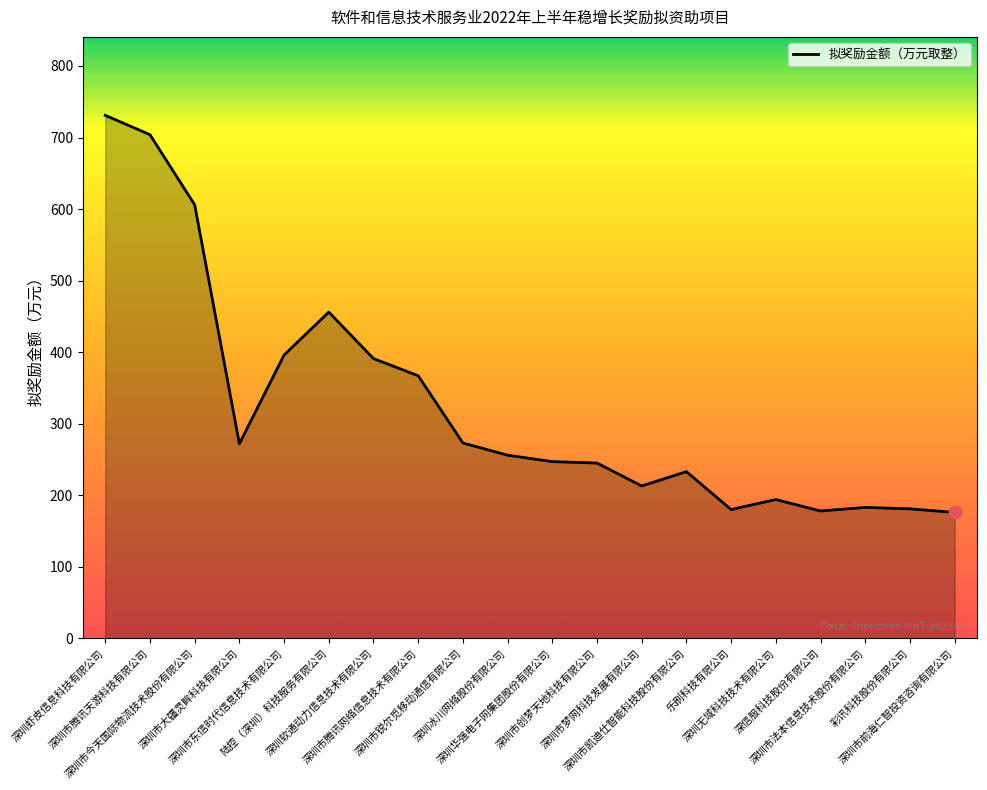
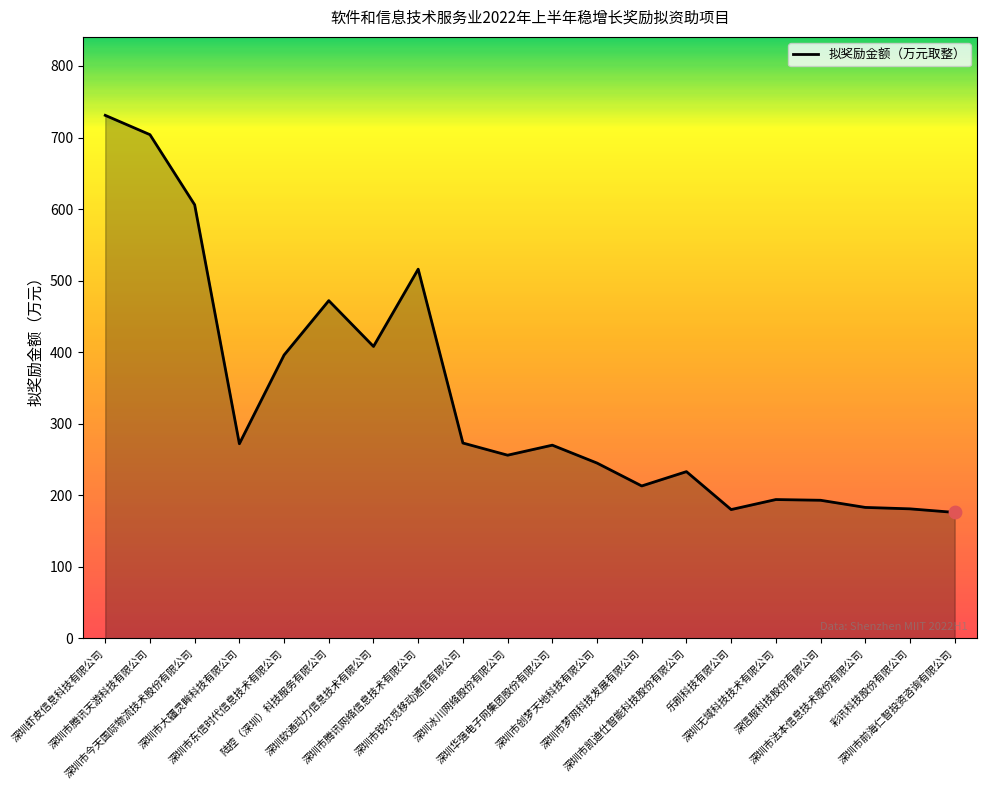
  {
    "拟奖励金额（万元取整）": {
      "深圳虾皮信息科技有限公司": 730,
      "深圳市腾讯天游科技有限公司": 700,
      "深圳市今天国际物流技术股份有限公司": 610,
      "深圳市大疆灵眸科技有限公司": 270,
      "深圳市东信时代信息技术有限公司": 400,
-     "陆控（深圳）科技服务有限公司": 460,
-     "深圳软通动力信息技术有限公司": 390,
-     "深圳市腾讯网络信息技术有限公司": 370,
+     "陆控（深圳）科技服务有限公司": 470,
+     "深圳软通动力信息技术有限公司": 410,
+     "深圳市腾讯网络信息技术有限公司": 520,
      "深圳市锐尔觅移动通信有限公司": 270,
      "深圳冰川网络股份有限公司": 260,
-     "深圳华强电子网集团股份有限公司": 250,
+     "深圳华强电子网集团股份有限公司": 270,
      "深圳市创梦天地科技有限公司": 250,
      "深圳市梦网科技发展有限公司": 210,
      "深圳市凯迪仕智能科技股份有限公司": 230,
      "乐刷科技有限公司": 180,
      "深圳无域科技技术有限公司": 190,
-     "深信服科技股份有限公司": 180,
+     "深信服科技股份有限公司": 190,
      "深圳市法本信息技术股份有限公司": 180,
      "彩讯科技股份有限公司": 180
    }
  }
